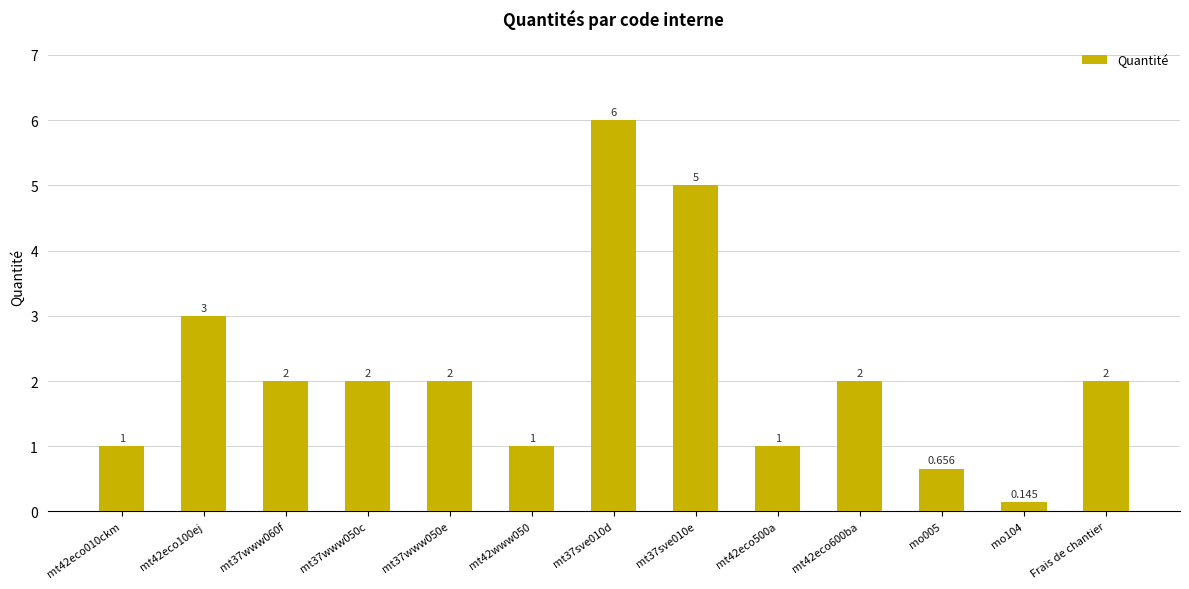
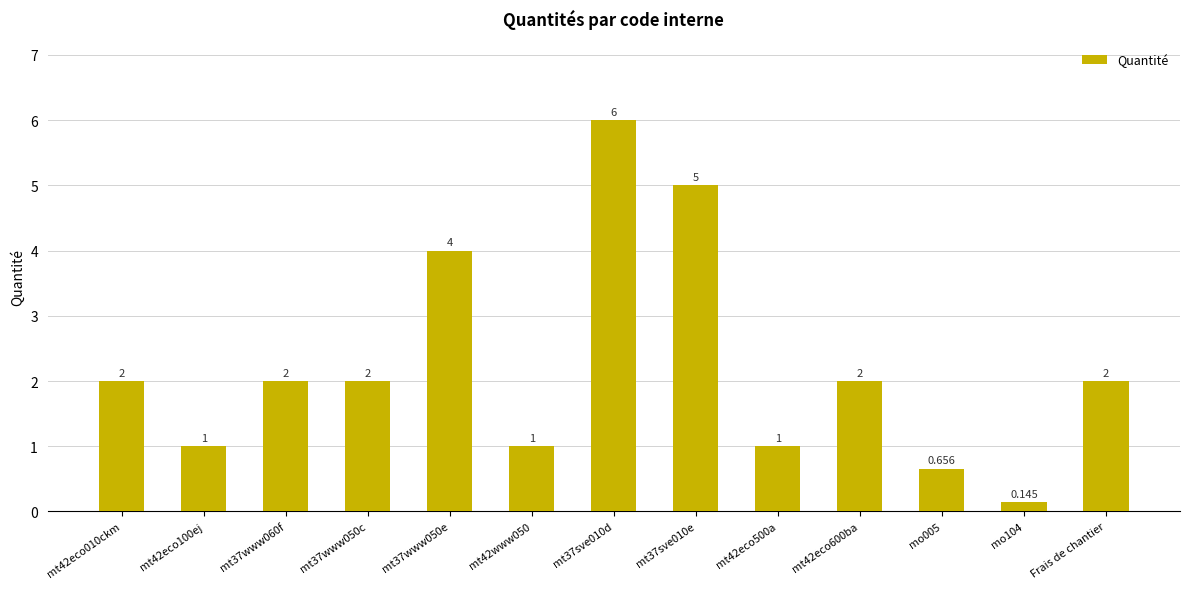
  {
-   "mt42eco010ckm": 1,
-   "mt42eco100ej": 3,
+   "mt42eco010ckm": 2,
+   "mt42eco100ej": 1,
    "mt37www060f": 2,
    "mt37www050c": 2,
-   "mt37www050e": 2,
+   "mt37www050e": 4,
    "mt42www050": 1,
    "mt37sve010d": 6,
    "mt37sve010e": 5,
    "mt42eco500a": 1,
    "mt42eco600ba": 2,
    "mo005": 0.656,
    "mo104": 0.145,
    "Frais de chantier": 2
  }
